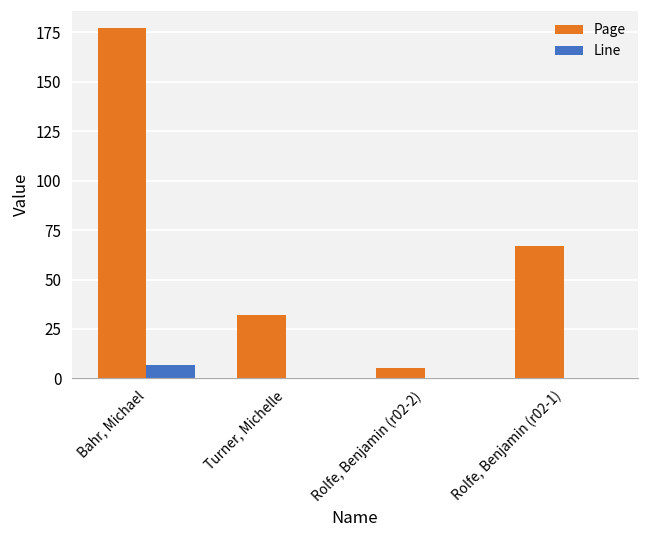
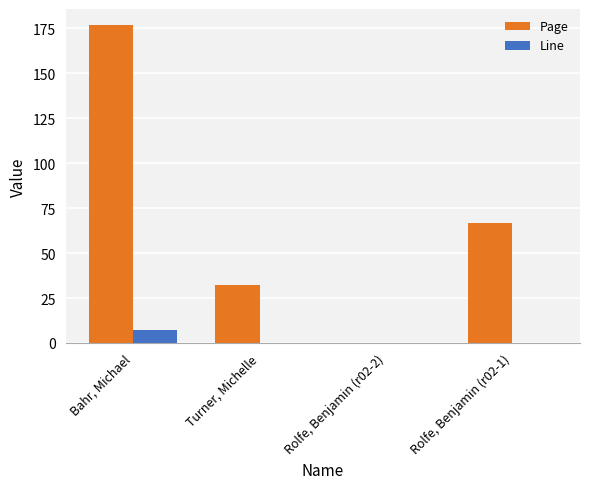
  {
    "Page": {
      "Bahr, Michael": 177,
      "Turner, Michelle": 32,
-     "Rolfe, Benjamin (r02-2)": 5,
+     "Rolfe, Benjamin (r02-2)": 0,
      "Rolfe, Benjamin (r02-1)": 67
    },
    "Line": {
      "Bahr, Michael": 7,
      "Turner, Michelle": 0,
      "Rolfe, Benjamin (r02-2)": 0,
      "Rolfe, Benjamin (r02-1)": 0
    }
  }
